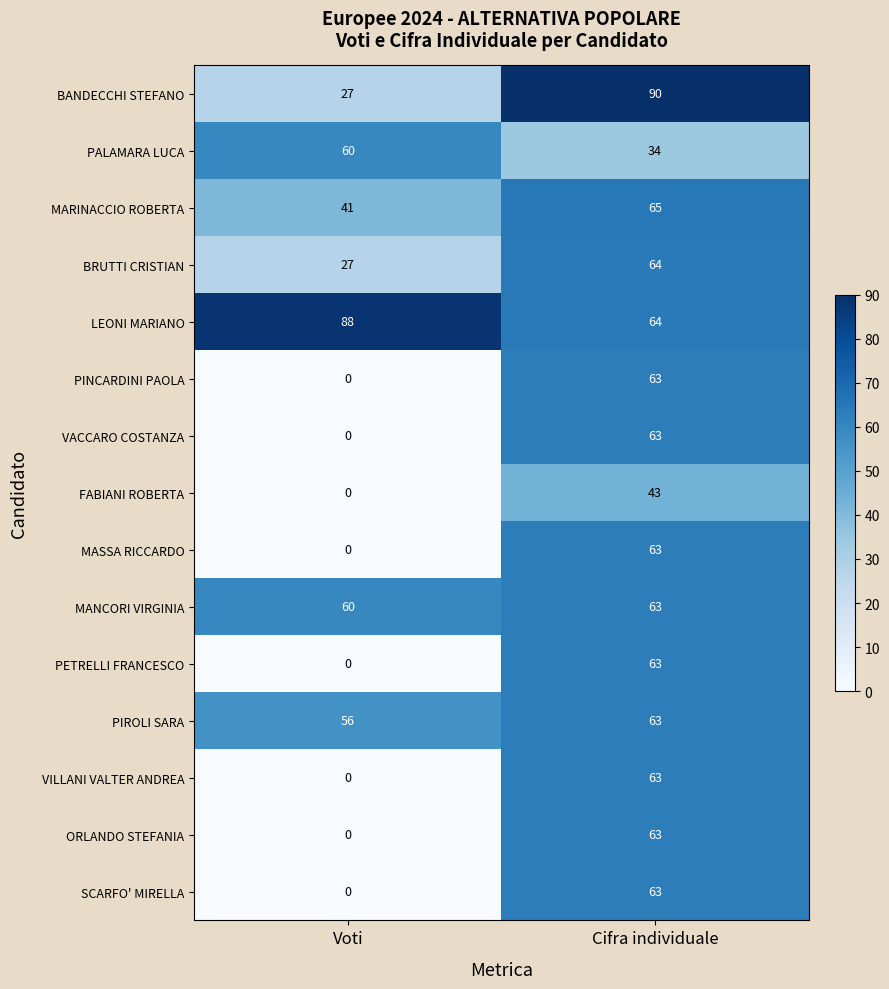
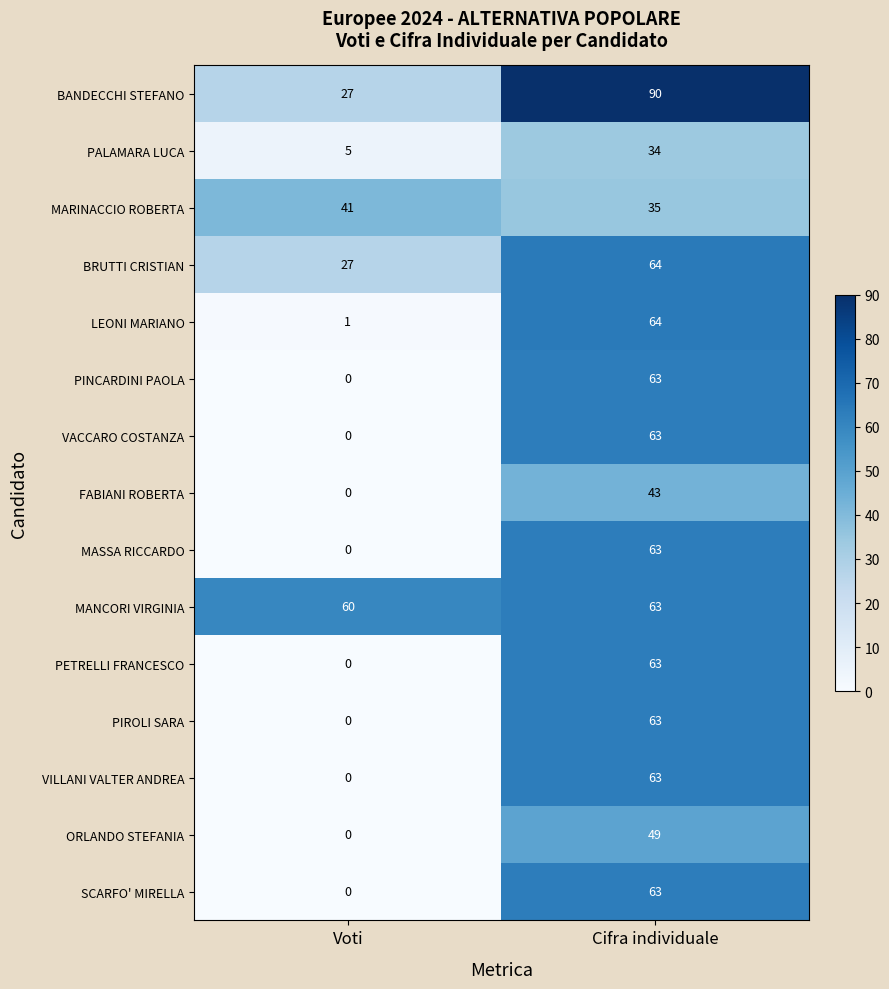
  {
    "BANDECCHI STEFANO": {
      "Voti": 27,
      "Cifra individuale": 90
    },
    "PALAMARA LUCA": {
-     "Voti": 60,
+     "Voti": 5,
      "Cifra individuale": 34
    },
    "MARINACCIO ROBERTA": {
      "Voti": 41,
-     "Cifra individuale": 65
+     "Cifra individuale": 35
    },
    "BRUTTI CRISTIAN": {
      "Voti": 27,
      "Cifra individuale": 64
    },
    "LEONI MARIANO": {
-     "Voti": 88,
+     "Voti": 1,
      "Cifra individuale": 64
    },
    "PINCARDINI PAOLA": {
      "Voti": 0,
      "Cifra individuale": 63
    },
    "VACCARO COSTANZA": {
      "Voti": 0,
      "Cifra individuale": 63
    },
    "FABIANI ROBERTA": {
      "Voti": 0,
      "Cifra individuale": 43
    },
    "MASSA RICCARDO": {
      "Voti": 0,
      "Cifra individuale": 63
    },
    "MANCORI VIRGINIA": {
      "Voti": 60,
      "Cifra individuale": 63
    },
    "PETRELLI FRANCESCO": {
      "Voti": 0,
      "Cifra individuale": 63
    },
    "PIROLI SARA": {
-     "Voti": 56,
+     "Voti": 0,
      "Cifra individuale": 63
    },
    "VILLANI VALTER ANDREA": {
      "Voti": 0,
      "Cifra individuale": 63
    },
    "ORLANDO STEFANIA": {
      "Voti": 0,
-     "Cifra individuale": 63
+     "Cifra individuale": 49
    },
    "SCARFO' MIRELLA": {
      "Voti": 0,
      "Cifra individuale": 63
    }
  }
